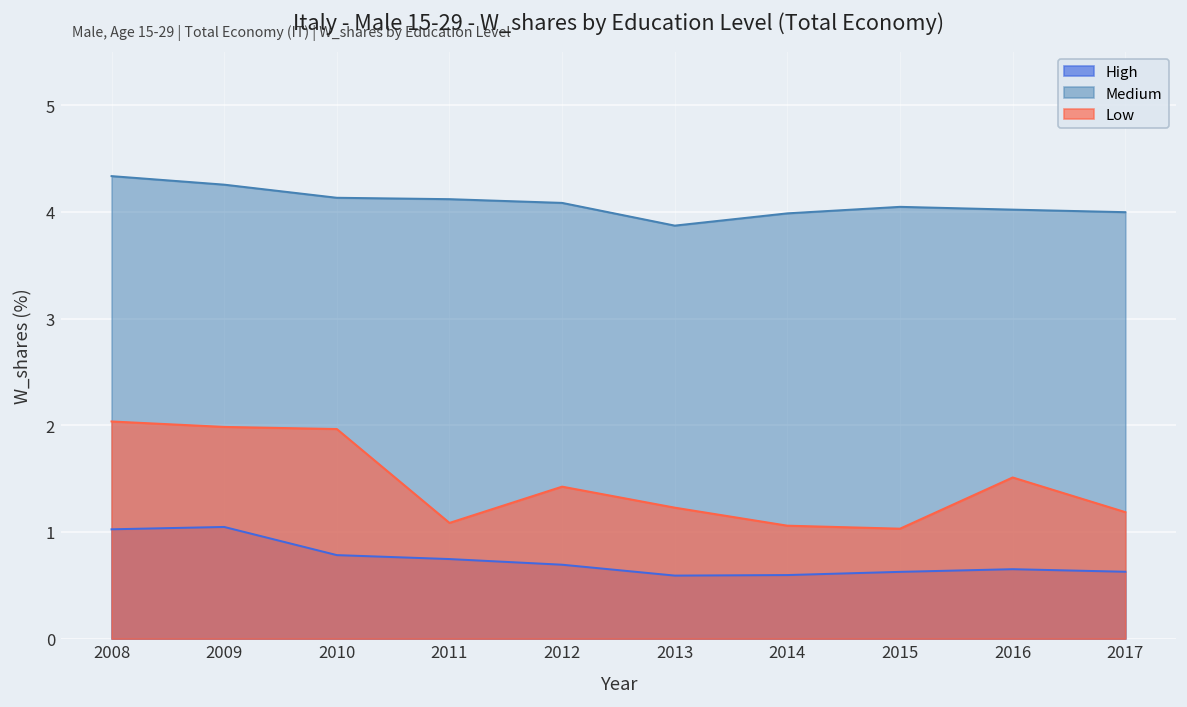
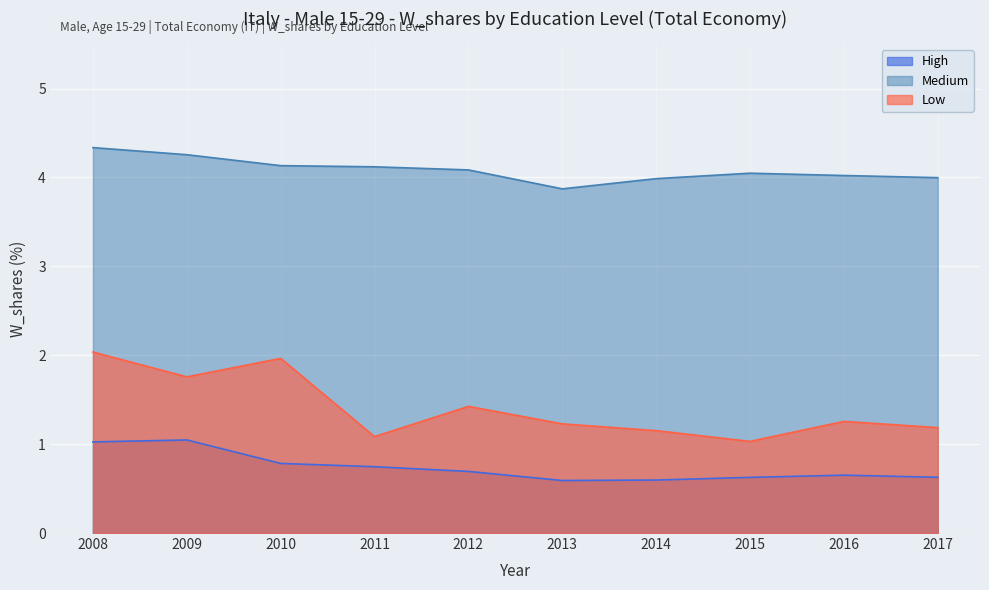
  {
    "Low": {
      "2008": 2.0,
-     "2009": 2.0,
+     "2009": 1.8,
      "2010": 2.0,
      "2011": 1.1,
      "2012": 1.4,
      "2013": 1.2,
-     "2014": 1.1,
+     "2014": 1.2,
      "2015": 1.0,
-     "2016": 1.5,
+     "2016": 1.3,
      "2017": 1.2
    }
  }
